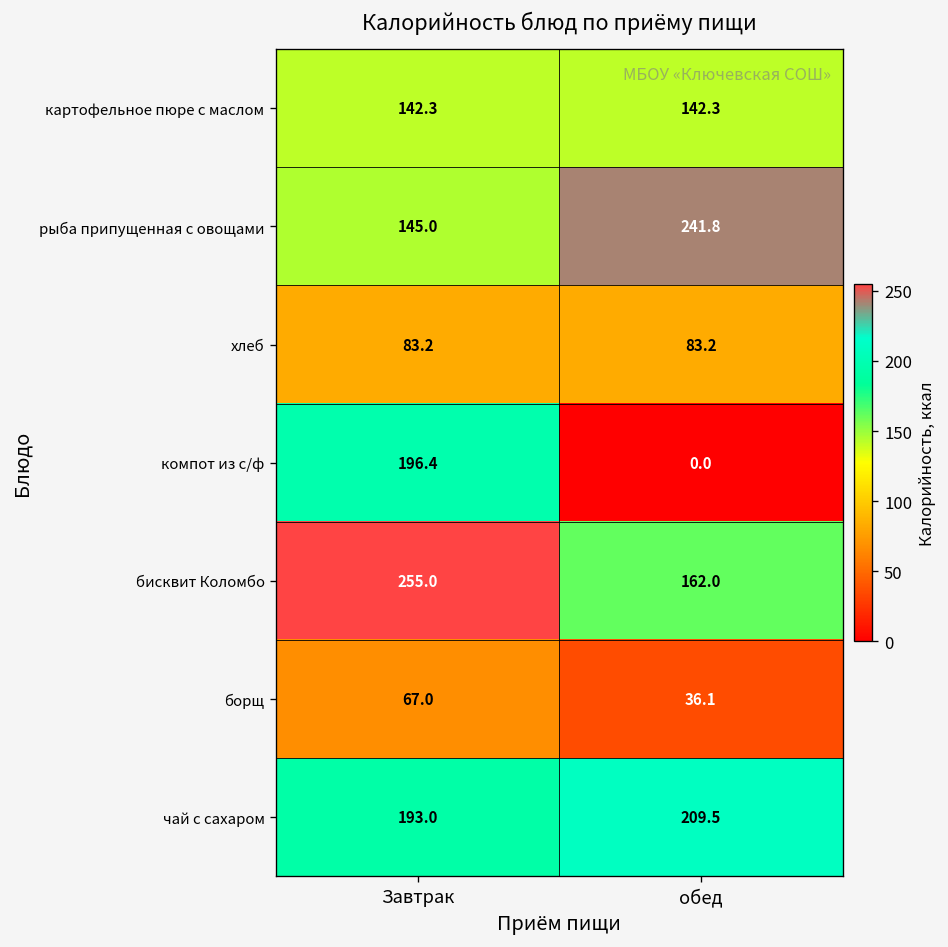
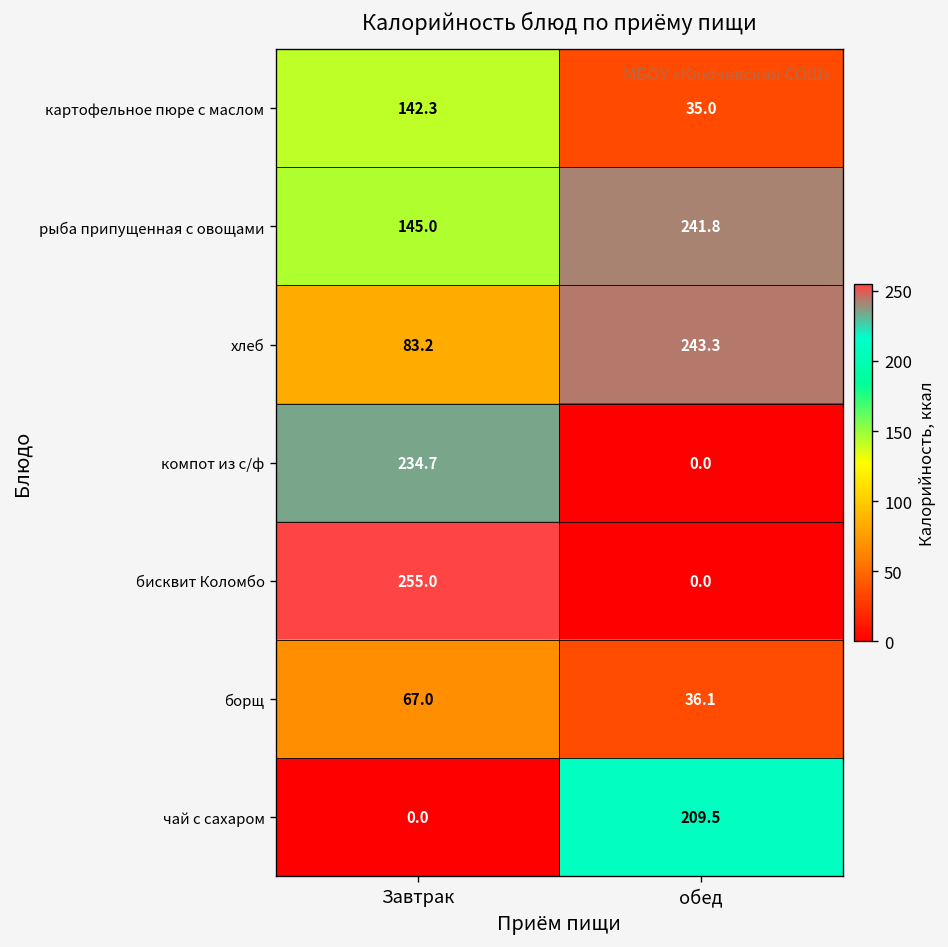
  {
    "картофельное пюре с маслом": {
      "Завтрак": 142.3,
-     "обед": 142.3
+     "обед": 35.0
    },
    "рыба припущенная с овощами": {
      "Завтрак": 145.0,
      "обед": 241.8
    },
    "хлеб": {
      "Завтрак": 83.2,
-     "обед": 83.2
+     "обед": 243.3
    },
    "компот из с/ф": {
-     "Завтрак": 196.4,
+     "Завтрак": 234.7,
      "обед": 0.0
    },
    "бисквит Коломбо": {
      "Завтрак": 255.0,
-     "обед": 162.0
+     "обед": 0.0
    },
    "борщ": {
      "Завтрак": 67.0,
      "обед": 36.1
    },
    "чай с сахаром": {
-     "Завтрак": 193.0,
+     "Завтрак": 0.0,
      "обед": 209.5
    }
  }
